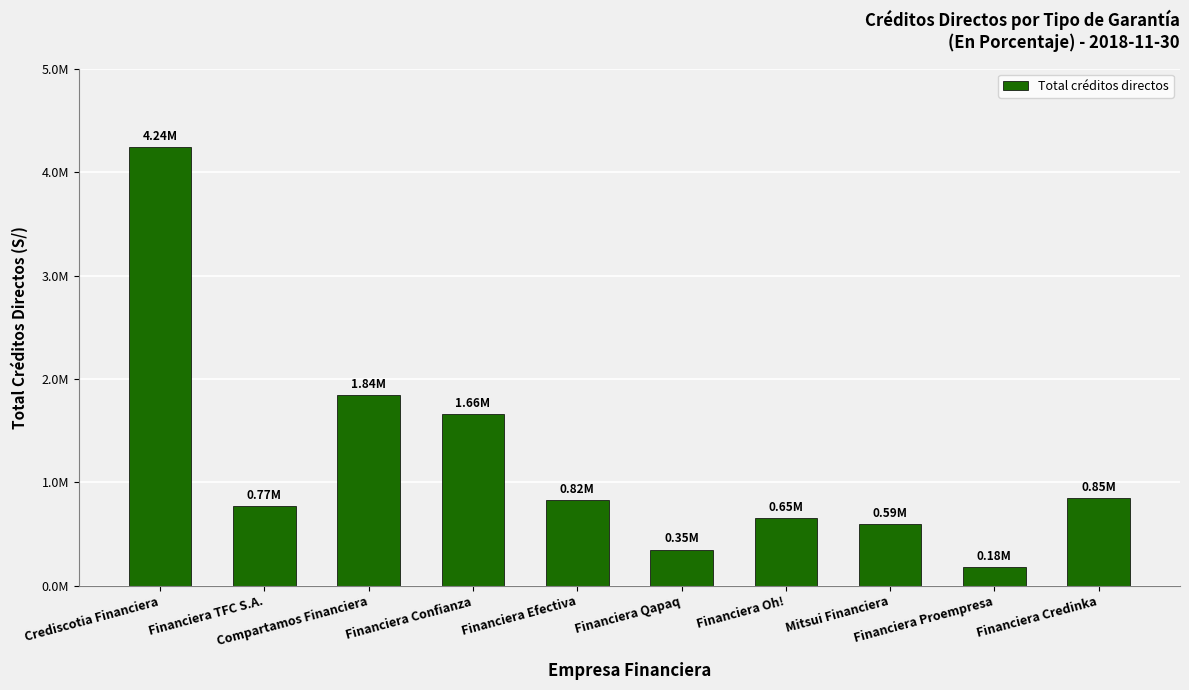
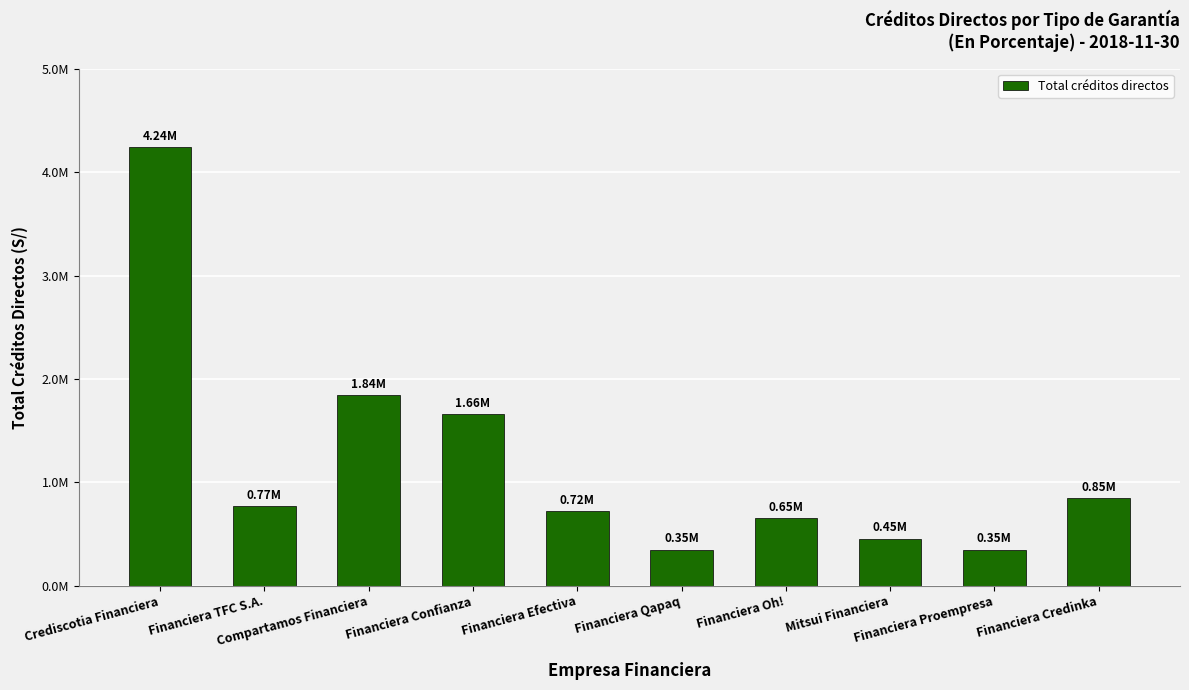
  {
    "Crediscotia Financiera": "4.24M",
    "Financiera TFC S.A.": "0.77M",
    "Compartamos Financiera": "1.84M",
    "Financiera Confianza": "1.66M",
-   "Financiera Efectiva": "0.82M",
+   "Financiera Efectiva": "0.72M",
    "Financiera Qapaq": "0.35M",
    "Financiera Oh!": "0.65M",
-   "Mitsui Financiera": "0.59M",
-   "Financiera Proempresa": "0.18M",
+   "Mitsui Financiera": "0.45M",
+   "Financiera Proempresa": "0.35M",
    "Financiera Credinka": "0.85M"
  }
